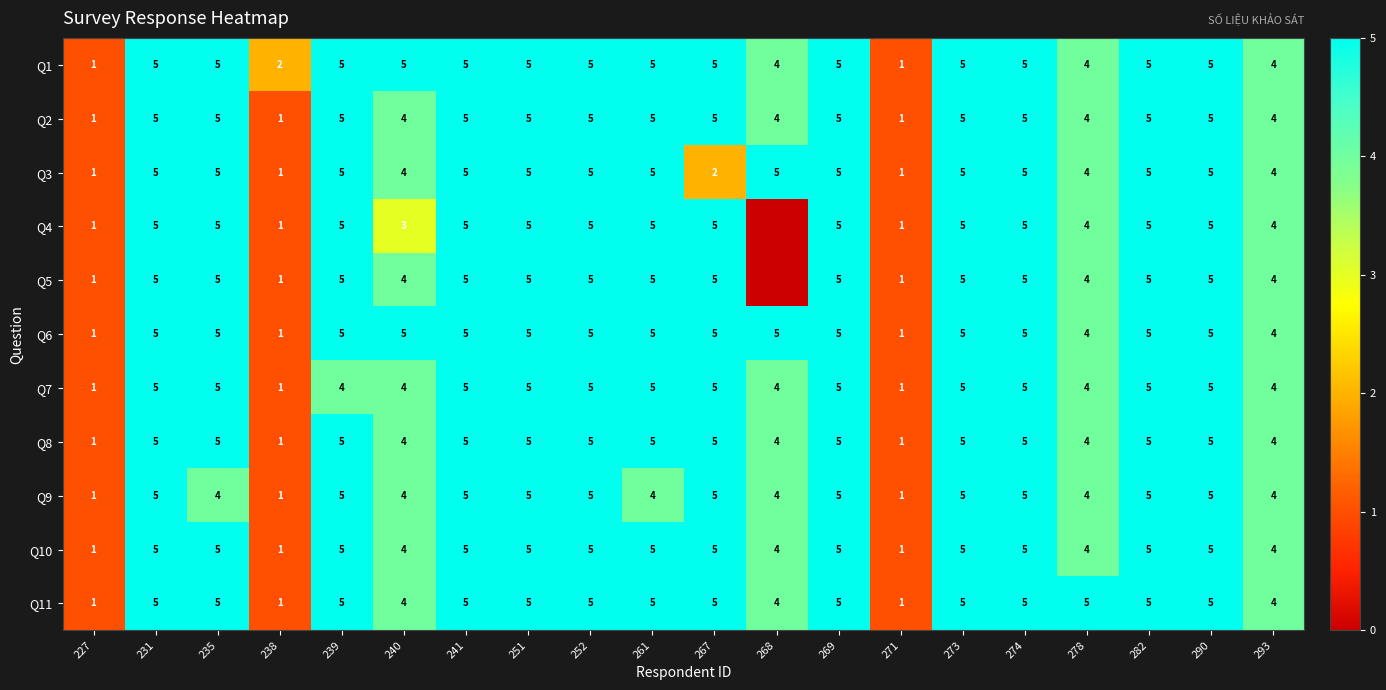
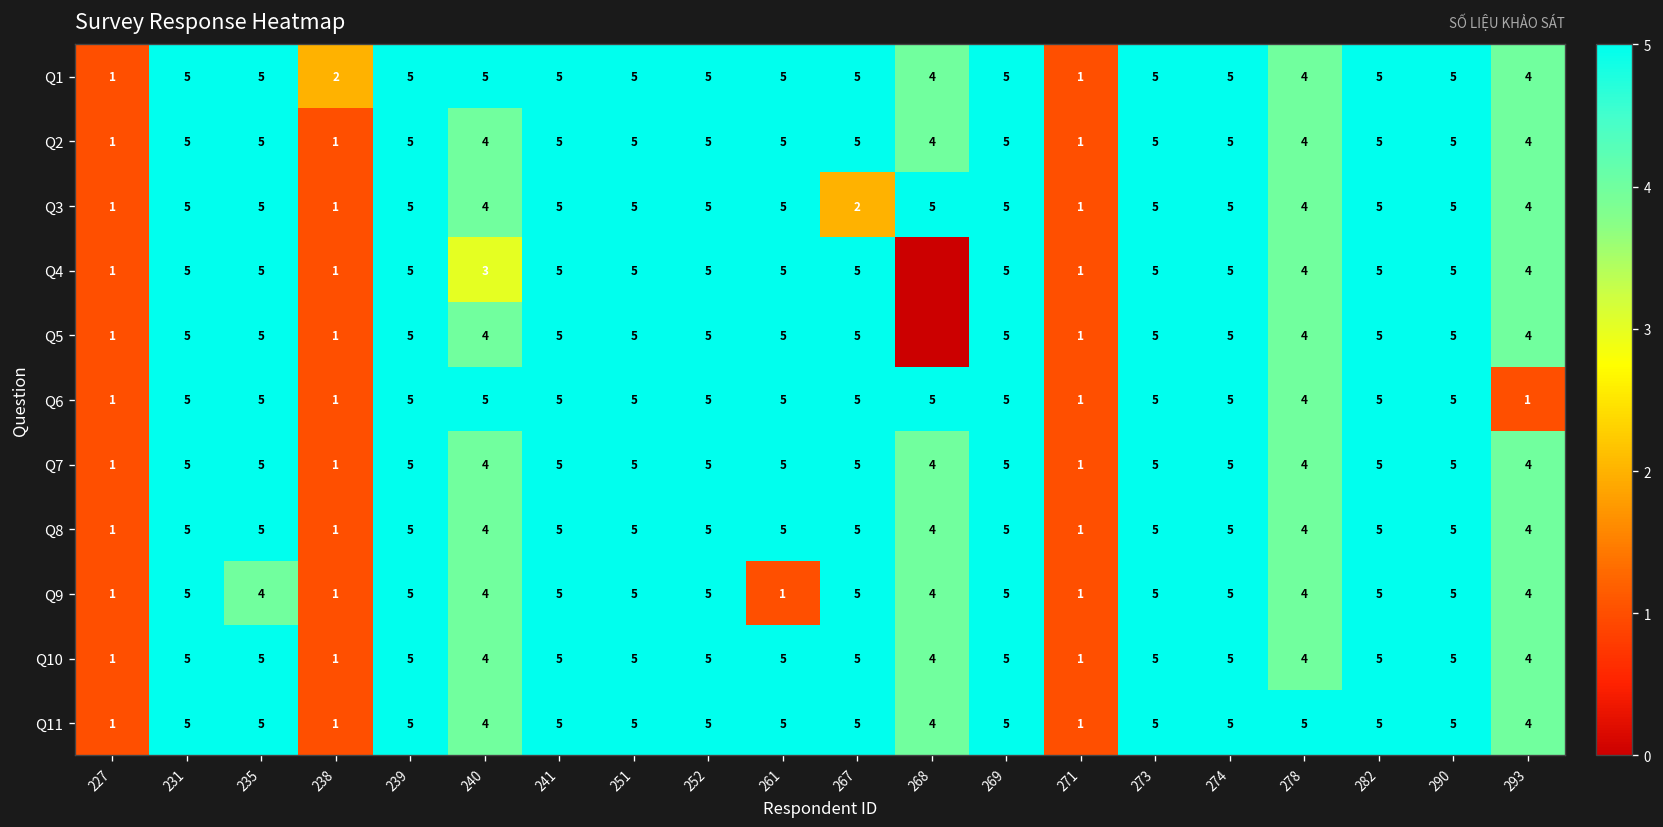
  {
    "Q6": {
      "227": 1,
      "231": 5,
      "235": 5,
      "238": 1,
      "239": 5,
      "240": 5,
      "241": 5,
      "251": 5,
      "252": 5,
      "261": 5,
      "267": 5,
      "268": 5,
      "269": 5,
      "271": 1,
      "273": 5,
      "274": 5,
      "278": 4,
      "282": 5,
      "290": 5,
-     "293": 4
+     "293": 1
    },
    "Q7": {
      "227": 1,
      "231": 5,
      "235": 5,
      "238": 1,
-     "239": 4,
+     "239": 5,
      "240": 4,
      "241": 5,
      "251": 5,
      "252": 5,
      "261": 5,
      "267": 5,
      "268": 4,
      "269": 5,
      "271": 1,
      "273": 5,
      "274": 5,
      "278": 4,
      "282": 5,
      "290": 5,
      "293": 4
    },
    "Q9": {
      "227": 1,
      "231": 5,
      "235": 4,
      "238": 1,
      "239": 5,
      "240": 4,
      "241": 5,
      "251": 5,
      "252": 5,
-     "261": 4,
+     "261": 1,
      "267": 5,
      "268": 4,
      "269": 5,
      "271": 1,
      "273": 5,
      "274": 5,
      "278": 4,
      "282": 5,
      "290": 5,
      "293": 4
    }
  }
